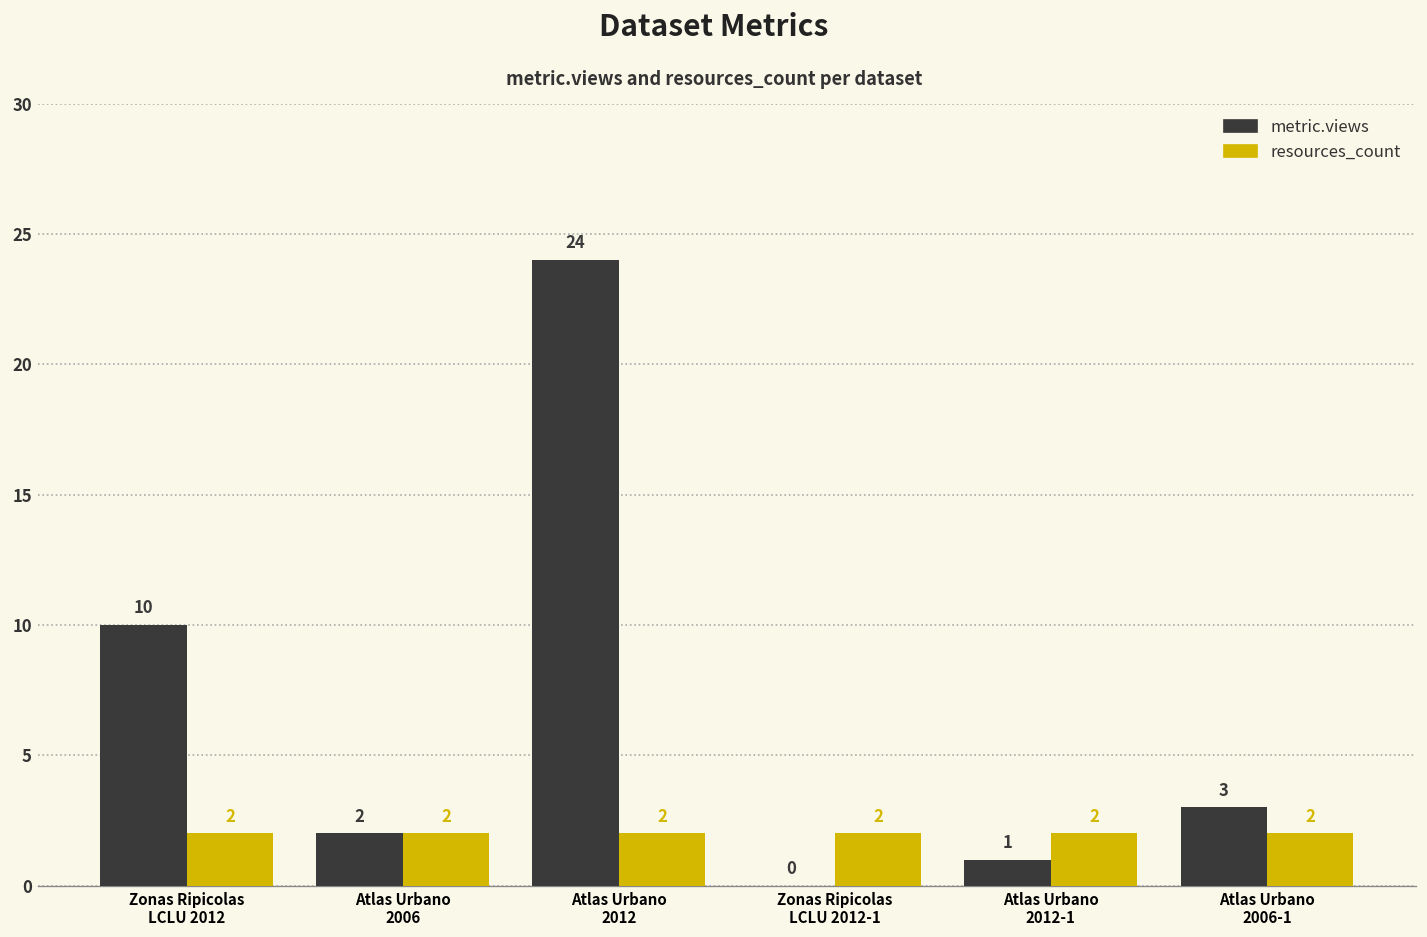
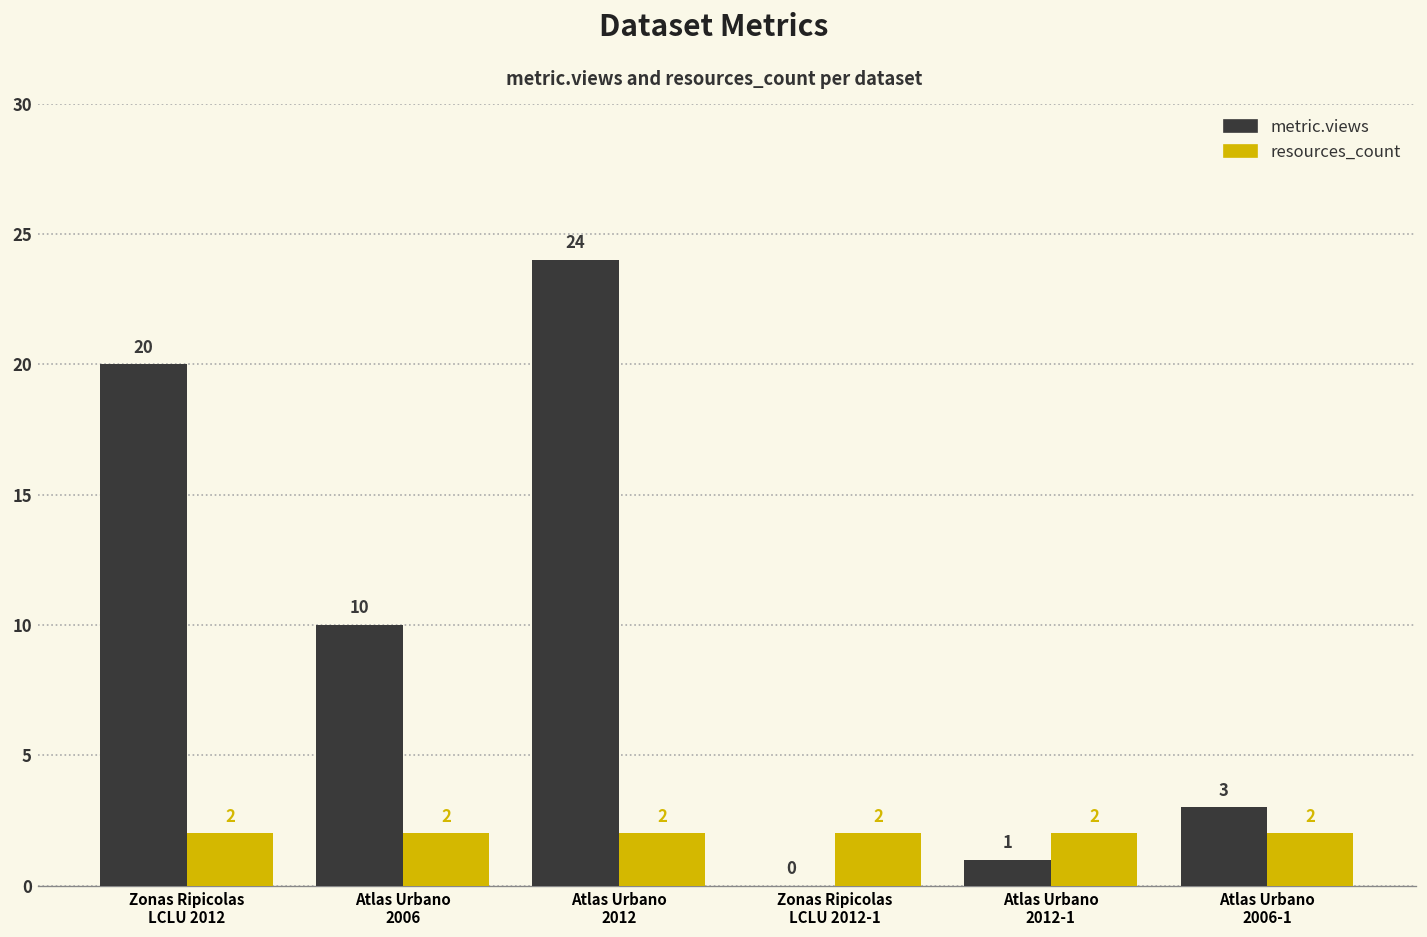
  {
    "metric.views": {
-     "Zonas Ripicolas LCLU 2012": 10,
-     "Atlas Urbano 2006": 2,
+     "Zonas Ripicolas LCLU 2012": 20,
+     "Atlas Urbano 2006": 10,
      "Atlas Urbano 2012": 24,
      "Zonas Ripicolas LCLU 2012-1": 0,
      "Atlas Urbano 2012-1": 1,
      "Atlas Urbano 2006-1": 3
    },
    "resources_count": {
      "Zonas Ripicolas LCLU 2012": 2,
      "Atlas Urbano 2006": 2,
      "Atlas Urbano 2012": 2,
      "Zonas Ripicolas LCLU 2012-1": 2,
      "Atlas Urbano 2012-1": 2,
      "Atlas Urbano 2006-1": 2
    }
  }
